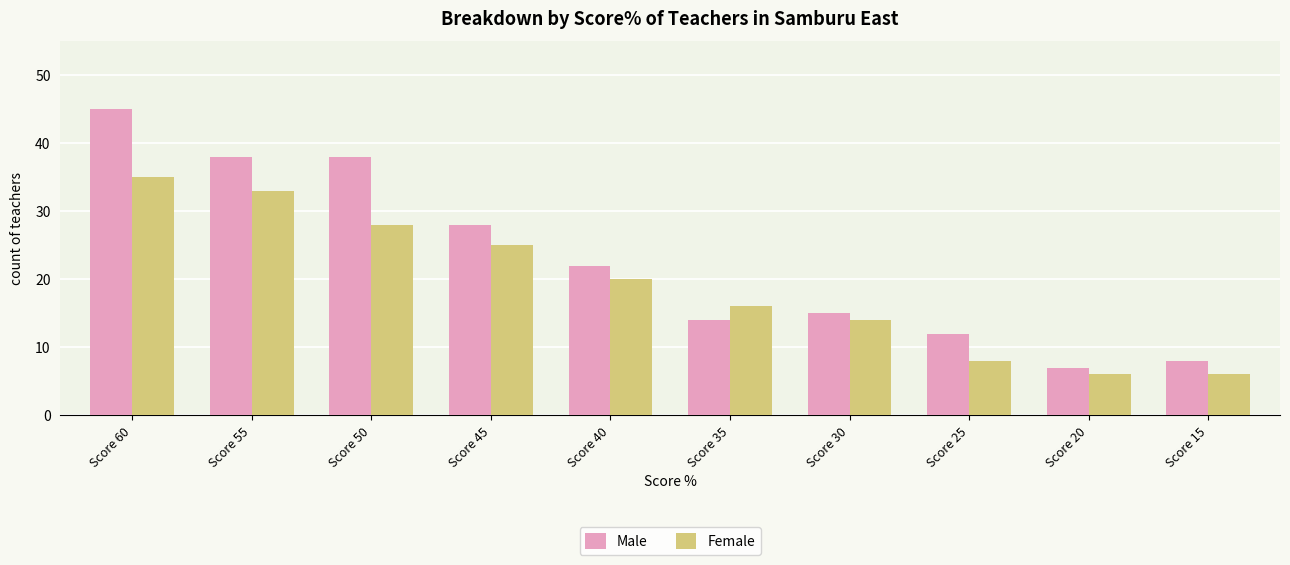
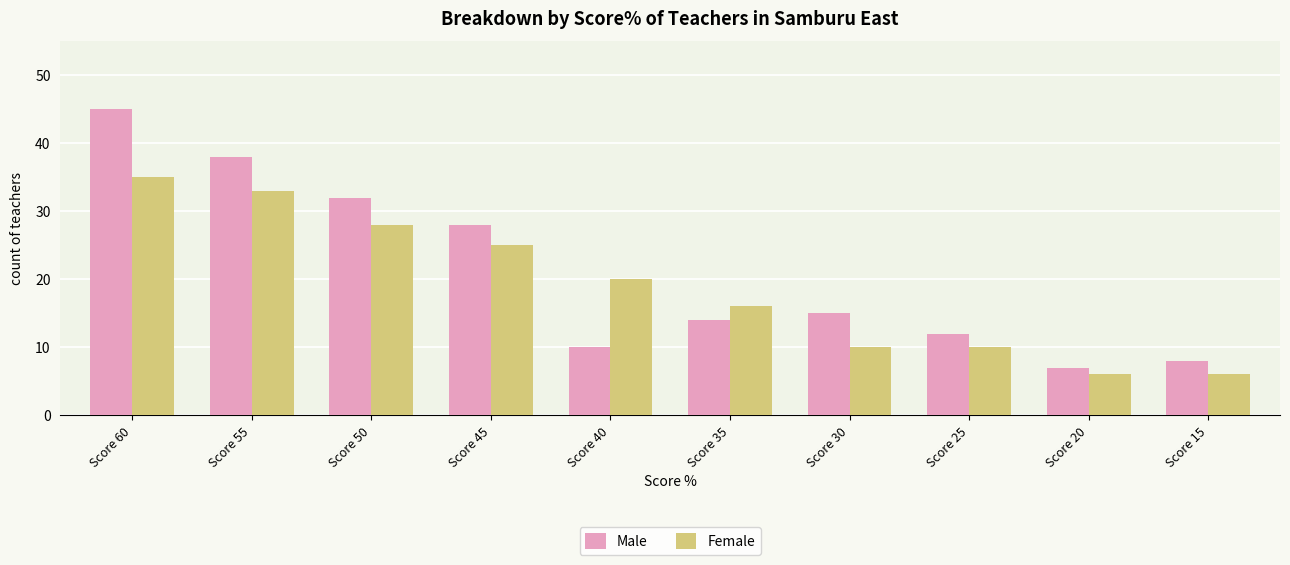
  {
    "Male": {
      "Score 60": 45,
      "Score 55": 38,
-     "Score 50": 38,
+     "Score 50": 32,
      "Score 45": 28,
-     "Score 40": 22,
+     "Score 40": 10,
      "Score 35": 14,
      "Score 30": 15,
      "Score 25": 12,
      "Score 20": 7,
      "Score 15": 8
    },
    "Female": {
      "Score 60": 35,
      "Score 55": 33,
      "Score 50": 28,
      "Score 45": 25,
      "Score 40": 20,
      "Score 35": 16,
-     "Score 30": 14,
-     "Score 25": 8,
+     "Score 30": 10,
+     "Score 25": 10,
      "Score 20": 6,
      "Score 15": 6
    }
  }
